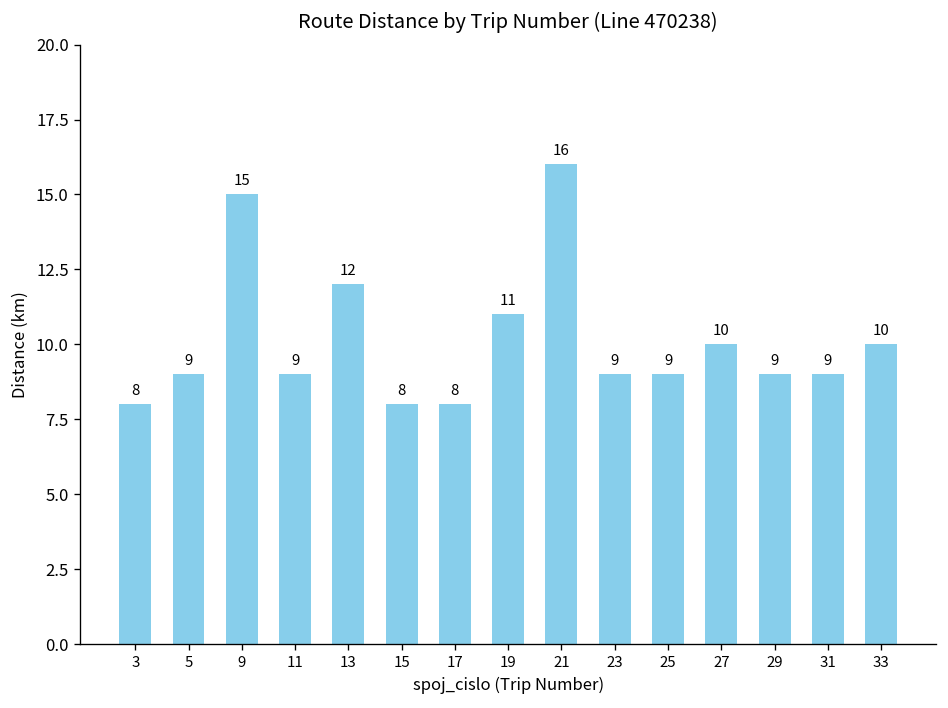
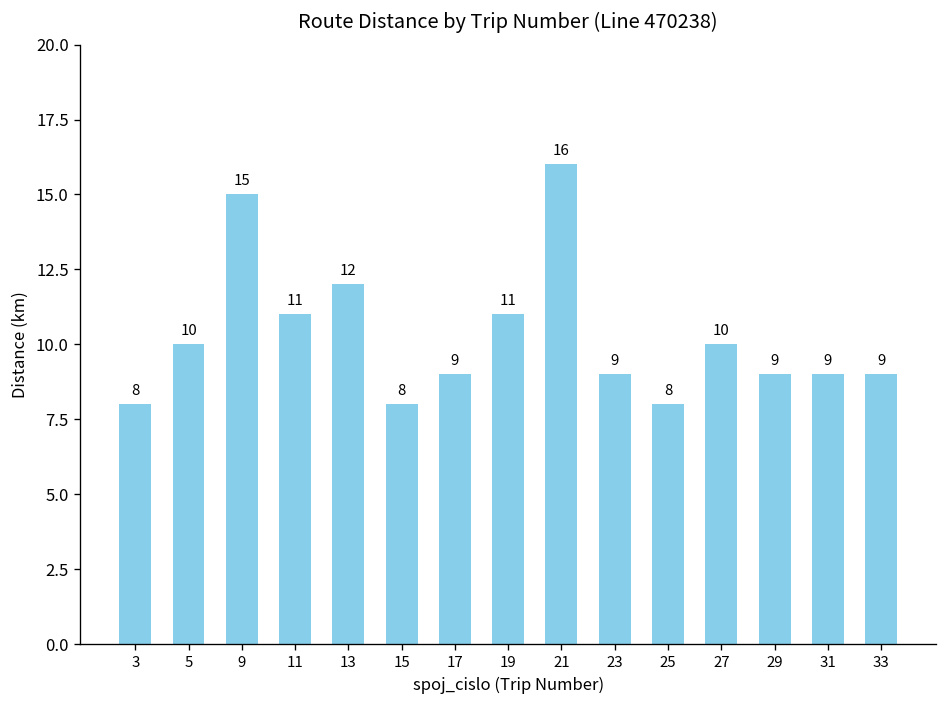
  {
    "3": 8,
-   "5": 9,
+   "5": 10,
    "9": 15,
-   "11": 9,
+   "11": 11,
    "13": 12,
    "15": 8,
-   "17": 8,
+   "17": 9,
    "19": 11,
    "21": 16,
    "23": 9,
-   "25": 9,
+   "25": 8,
    "27": 10,
    "29": 9,
    "31": 9,
-   "33": 10
+   "33": 9
  }
